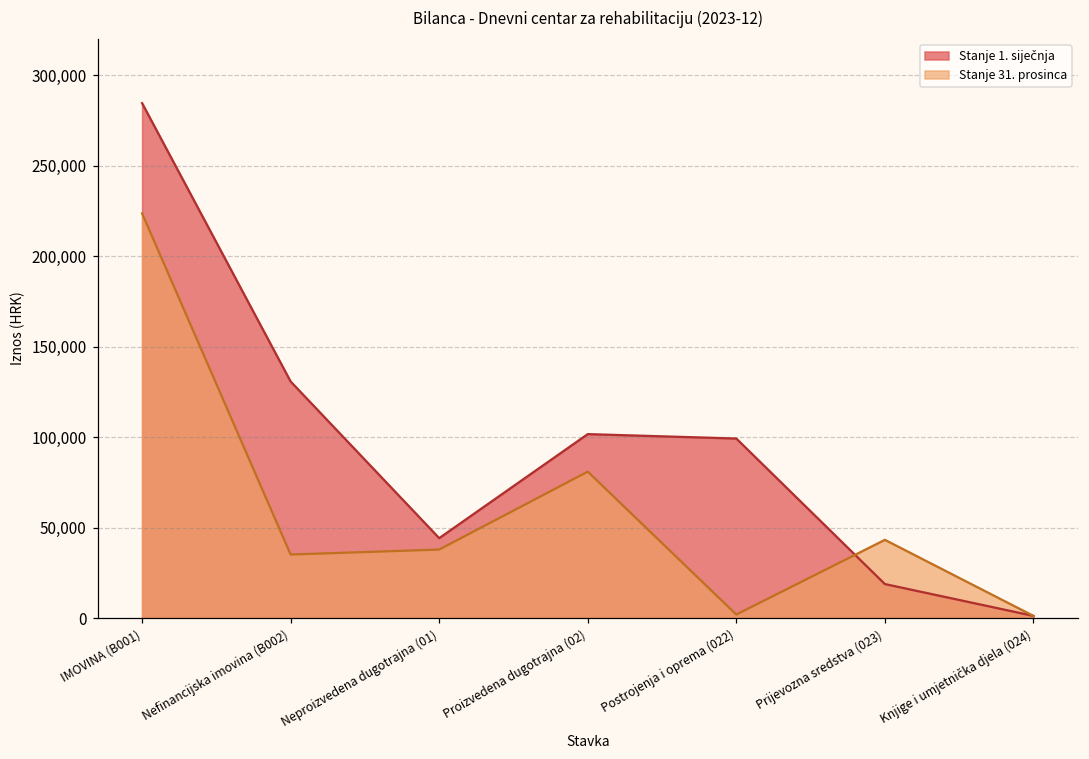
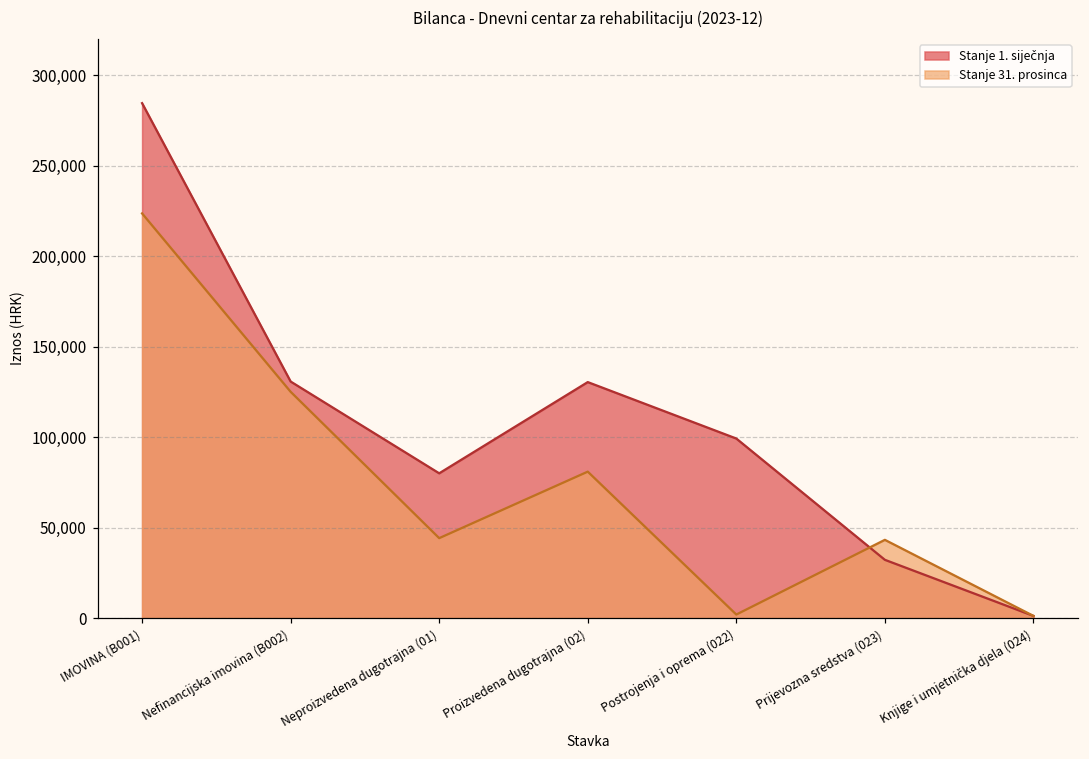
  {
    "Stanje 1. siječnja": {
      "IMOVINA (B001)": "285,000",
      "Nefinancijska imovina (B002)": "131,000",
-     "Neproizvedena dugotrajna (01)": "44,000",
-     "Proizvedena dugotrajna (02)": "102,000",
+     "Neproizvedena dugotrajna (01)": "80,000",
+     "Proizvedena dugotrajna (02)": "130,000",
      "Postrojenja i oprema (022)": "99,000",
-     "Prijevozna sredstva (023)": "19,000"
+     "Prijevozna sredstva (023)": "32,000"
    },
    "Stanje 31. prosinca": {
      "IMOVINA (B001)": "224,000",
-     "Nefinancijska imovina (B002)": "35,000",
-     "Neproizvedena dugotrajna (01)": "38,000",
+     "Nefinancijska imovina (B002)": "125,000",
+     "Neproizvedena dugotrajna (01)": "44,000",
      "Proizvedena dugotrajna (02)": "81,000",
      "Postrojenja i oprema (022)": "2,000",
      "Prijevozna sredstva (023)": "43,000"
    }
  }
